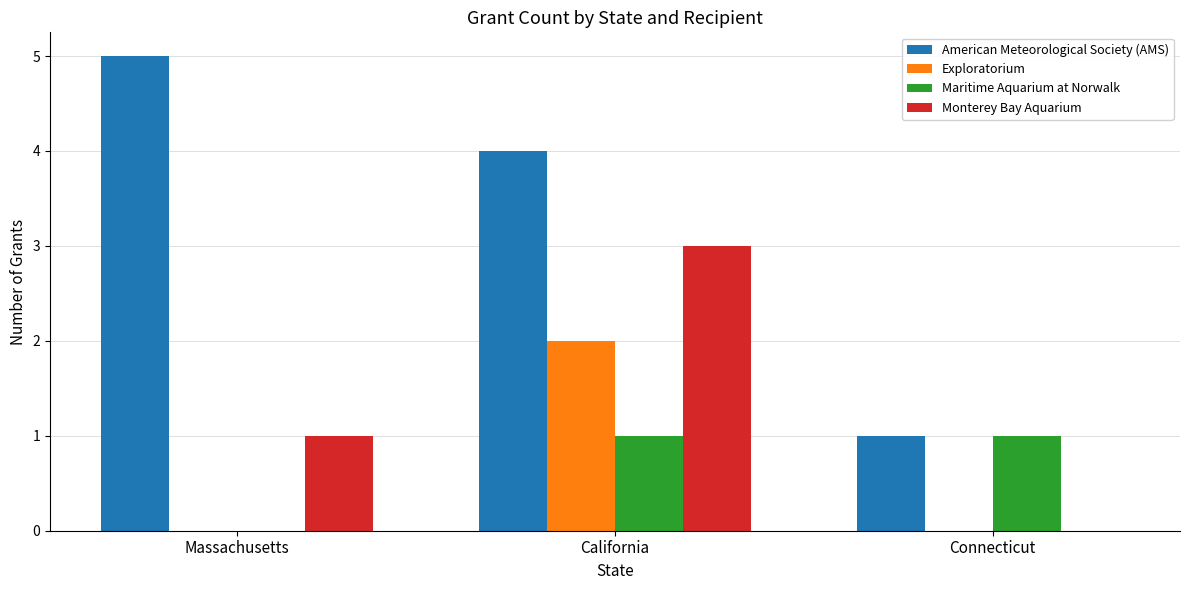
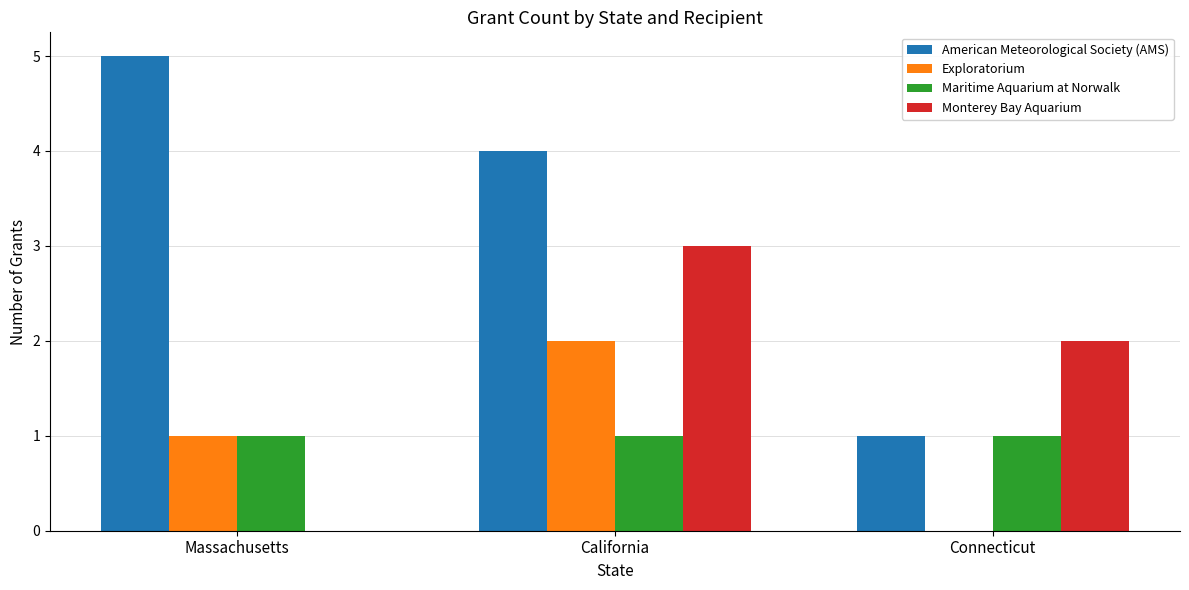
  {
    "American Meteorological Society (AMS)": {
      "Massachusetts": 5,
      "California": 4,
      "Connecticut": 1
    },
    "Exploratorium": {
-     "Massachusetts": 0,
+     "Massachusetts": 1,
      "California": 2,
      "Connecticut": 0
    },
    "Maritime Aquarium at Norwalk": {
-     "Massachusetts": 0,
+     "Massachusetts": 1,
      "California": 1,
      "Connecticut": 1
    },
    "Monterey Bay Aquarium": {
-     "Massachusetts": 1,
+     "Massachusetts": 0,
      "California": 3,
-     "Connecticut": 0
+     "Connecticut": 2
    }
  }
